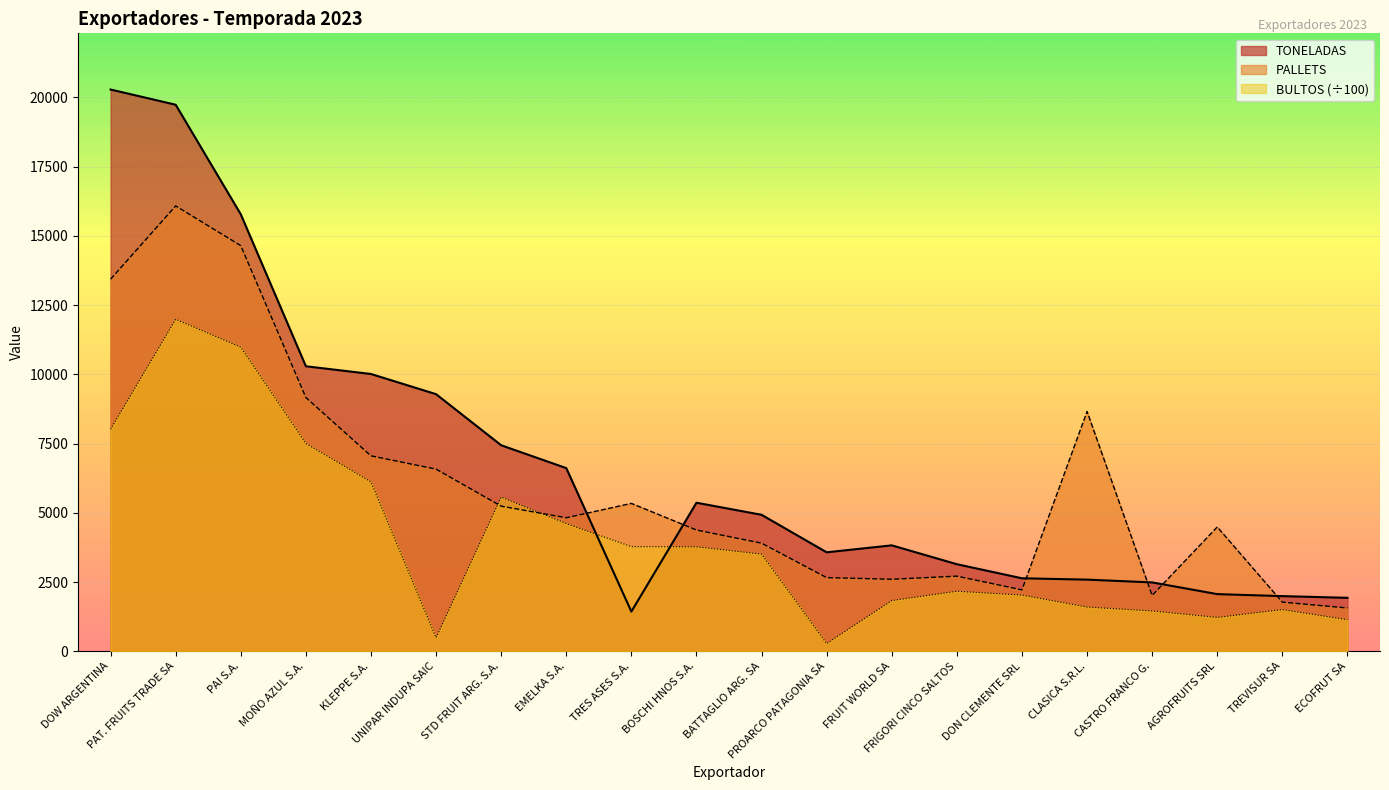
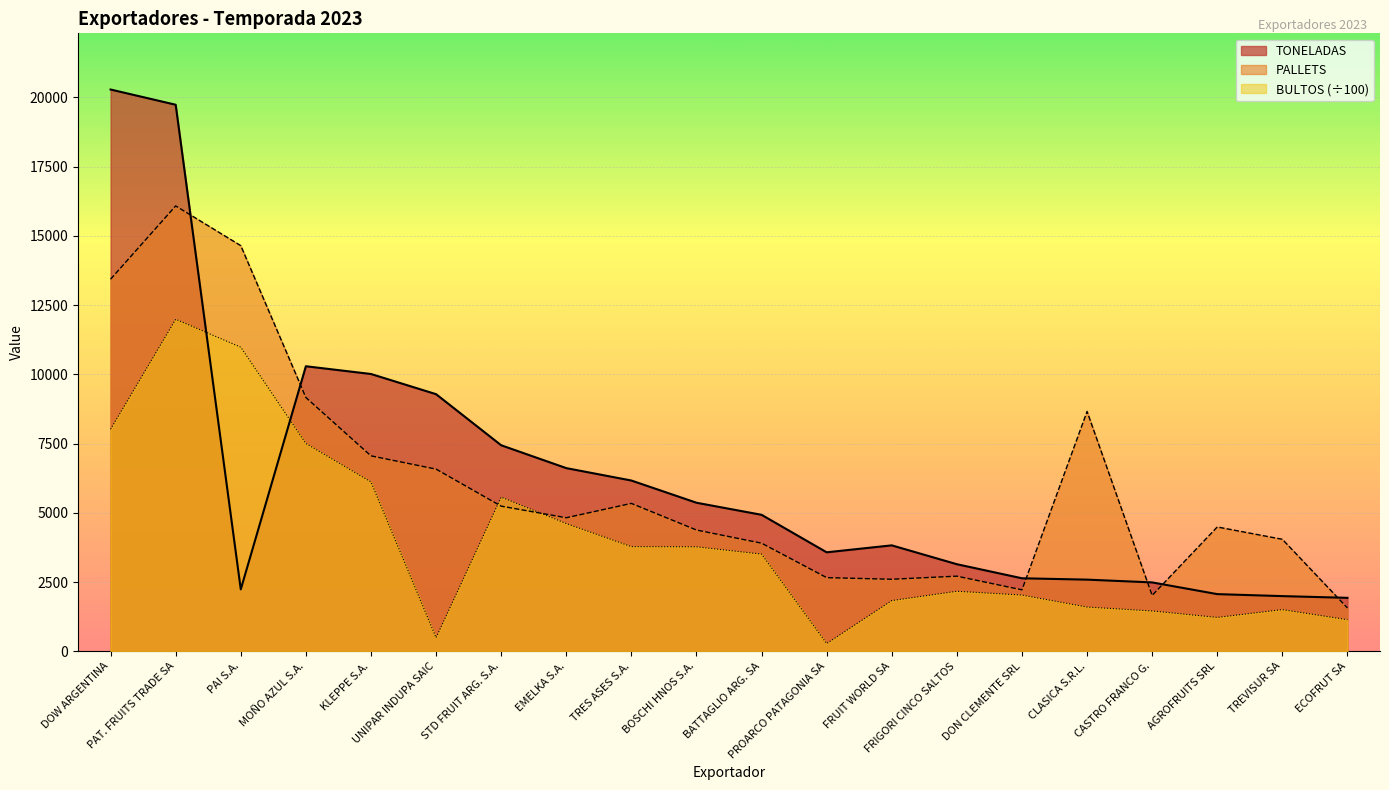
  {
    "TONELADAS": {
      "DOW ARGENTINA": 20300,
      "PAT. FRUITS TRADE SA": 19700,
-     "PAI S.A.": 15800,
+     "PAI S.A.": 2200,
      "MOÑO AZUL S.A.": 10300,
      "KLEPPE S.A.": 10000,
      "UNIPAR INDUPA SAIC": 9300,
      "STD FRUIT ARG. S.A.": 7400,
      "EMELKA S.A.": 6600,
-     "TRES ASES S.A.": 1400,
+     "TRES ASES S.A.": 6200,
      "BOSCHI HNOS S.A.": 5400,
      "BATTAGLIO ARG. SA": 4900,
      "PROARCO PATAGONIA SA": 3600,
      "FRUIT WORLD SA": 3800,
      "FRIGORI CINCO SALTOS": 3100,
      "DON CLEMENTE SRL": 2600,
      "CLASICA S.R.L.": 2600,
      "CASTRO FRANCO G.": 2500,
      "AGROFRUITS SRL": 2100,
      "TREVISUR SA": 2000,
      "ECOFRUT SA": 1900
    },
    "PALLETS": {
      "DOW ARGENTINA": 13400,
      "PAT. FRUITS TRADE SA": 16100,
      "PAI S.A.": 14600,
      "MOÑO AZUL S.A.": 9200,
      "KLEPPE S.A.": 7100,
      "UNIPAR INDUPA SAIC": 6600,
      "STD FRUIT ARG. S.A.": 5200,
      "EMELKA S.A.": 4800,
      "TRES ASES S.A.": 5300,
      "BOSCHI HNOS S.A.": 4400,
      "BATTAGLIO ARG. SA": 3900,
      "PROARCO PATAGONIA SA": 2700,
      "FRUIT WORLD SA": 2600,
      "FRIGORI CINCO SALTOS": 2700,
      "DON CLEMENTE SRL": 2200,
      "CLASICA S.R.L.": 8700,
      "CASTRO FRANCO G.": 2000,
      "AGROFRUITS SRL": 4500,
-     "TREVISUR SA": 1800,
+     "TREVISUR SA": 4000,
      "ECOFRUT SA": 1600
    },
    "BULTOS (÷100)": {
      "DOW ARGENTINA": 8000,
      "PAT. FRUITS TRADE SA": 12000,
      "PAI S.A.": 11000,
      "MOÑO AZUL S.A.": 7500,
      "KLEPPE S.A.": 6100,
      "UNIPAR INDUPA SAIC": 500,
      "STD FRUIT ARG. S.A.": 5600,
      "EMELKA S.A.": 4600,
      "TRES ASES S.A.": 3800,
      "BOSCHI HNOS S.A.": 3800,
      "BATTAGLIO ARG. SA": 3500,
      "PROARCO PATAGONIA SA": 300,
      "FRUIT WORLD SA": 1800,
      "FRIGORI CINCO SALTOS": 2200,
      "DON CLEMENTE SRL": 2000,
      "CLASICA S.R.L.": 1600,
      "CASTRO FRANCO G.": 1500,
      "AGROFRUITS SRL": 1200,
      "TREVISUR SA": 1500,
      "ECOFRUT SA": 1100
    }
  }
